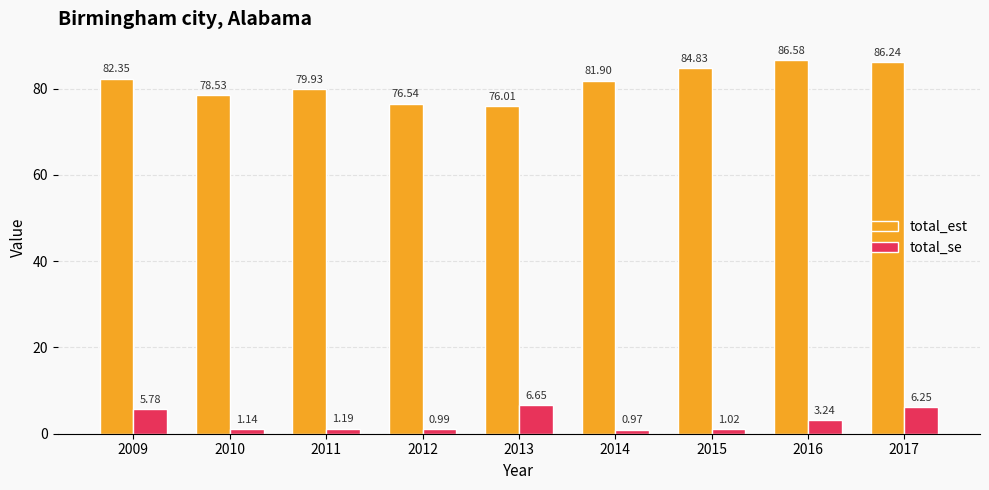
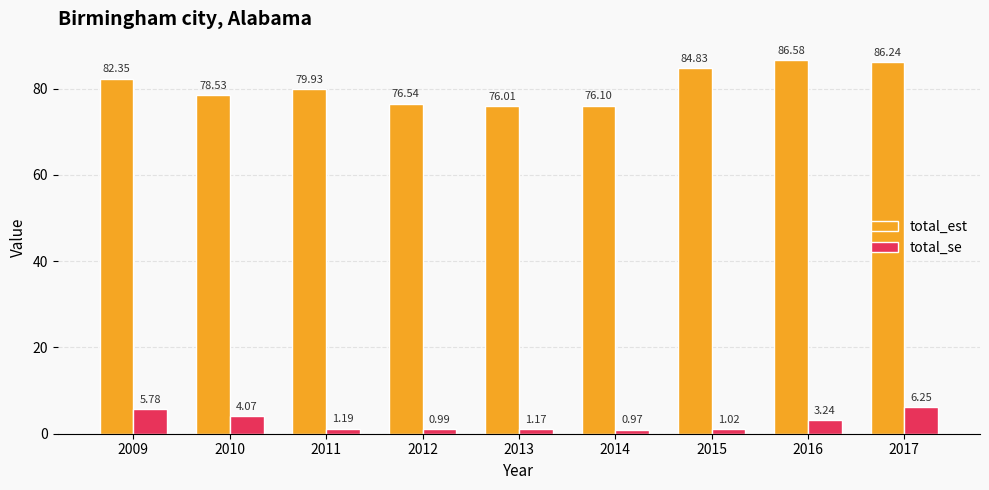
  {
    "total_est": {
      "2009": 82.35,
      "2010": 78.53,
      "2011": 79.93,
      "2012": 76.54,
      "2013": 76.01,
-     "2014": 81.90,
+     "2014": 76.10,
      "2015": 84.83,
      "2016": 86.58,
      "2017": 86.24
    },
    "total_se": {
      "2009": 5.78,
-     "2010": 1.14,
+     "2010": 4.07,
      "2011": 1.19,
      "2012": 0.99,
-     "2013": 6.65,
+     "2013": 1.17,
      "2014": 0.97,
      "2015": 1.02,
      "2016": 3.24,
      "2017": 6.25
    }
  }
